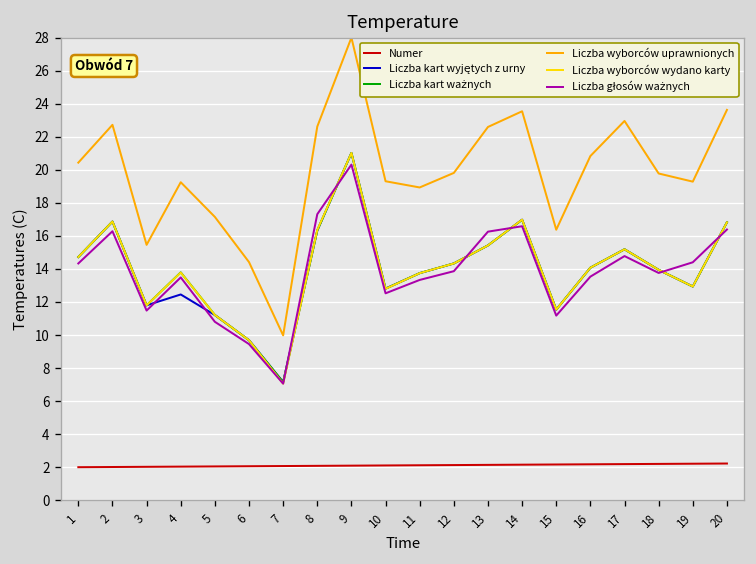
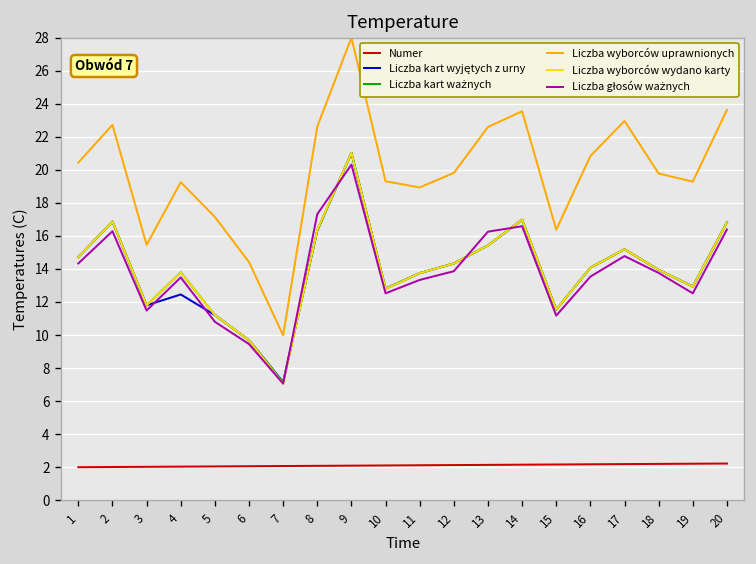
  {
    "Numer": {
      "1": 2.0,
      "2": 2.0,
      "3": 2.0,
      "4": 2.0,
      "5": 2.0,
      "6": 2.1,
      "7": 2.1,
      "8": 2.1,
      "9": 2.1,
      "10": 2.1,
      "11": 2.1,
      "12": 2.1,
      "13": 2.1,
      "14": 2.2,
      "15": 2.2,
      "16": 2.2,
      "17": 2.2,
      "18": 2.2,
      "19": 2.2,
      "20": 2.2
    },
    "Liczba kart wyjętych z urny": {
      "4": 12.5
    },
    "Liczba głosów ważnych": {
      "1": 14.3,
      "2": 16.3,
      "3": 11.5,
      "4": 13.5,
      "5": 10.8,
      "6": 9.5,
      "8": 17.3,
      "9": 20.3,
      "10": 12.5,
      "11": 13.3,
      "12": 13.9,
      "13": 16.3,
      "14": 16.6,
      "15": 11.2,
      "16": 13.5,
      "17": 14.8,
      "18": 13.8,
-     "19": 14.4,
+     "19": 12.5,
      "20": 16.4
    }
  }
